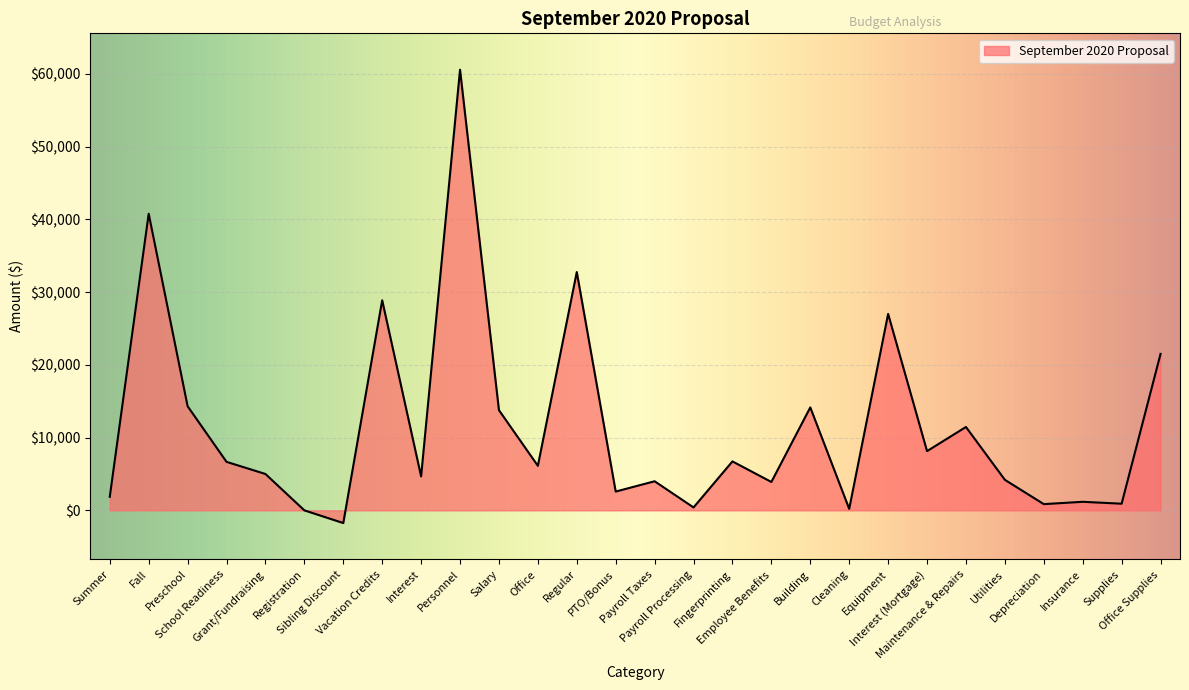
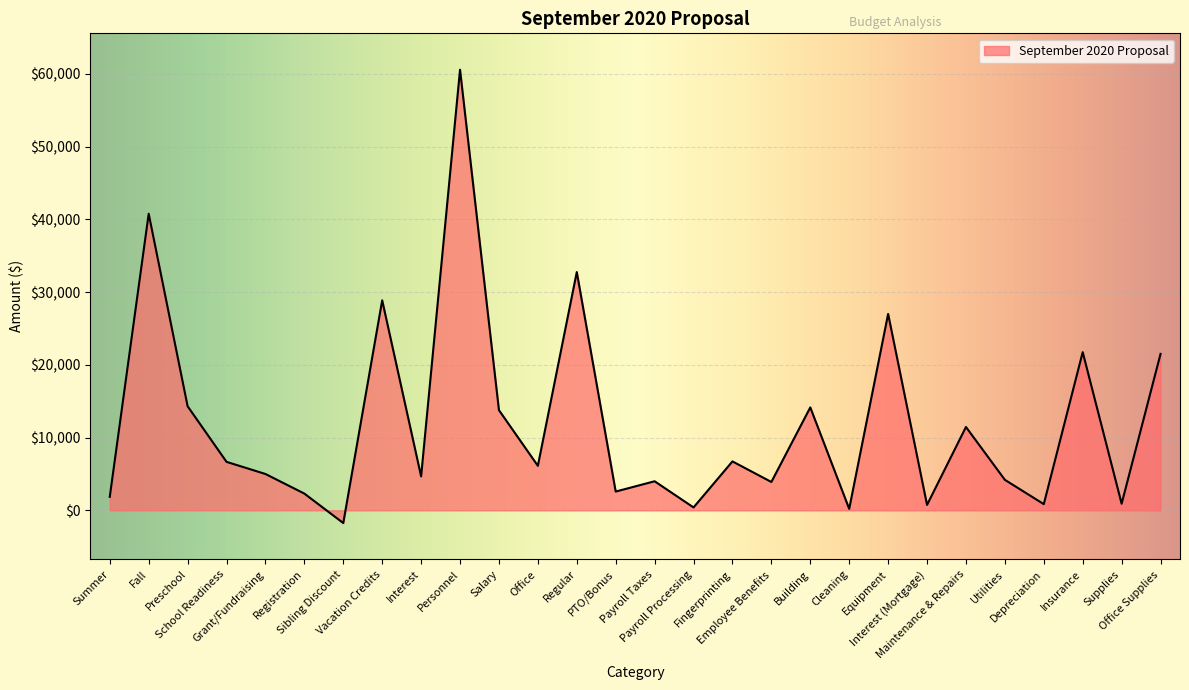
  {
    "September 2020 Proposal": {
-     "Registration": "$0",
-     "Interest (Mortgage)": "$8,000",
-     "Insurance": "$1,000"
+     "Registration": "$2,000",
+     "Interest (Mortgage)": "$1,000",
+     "Insurance": "$22,000"
    }
  }
